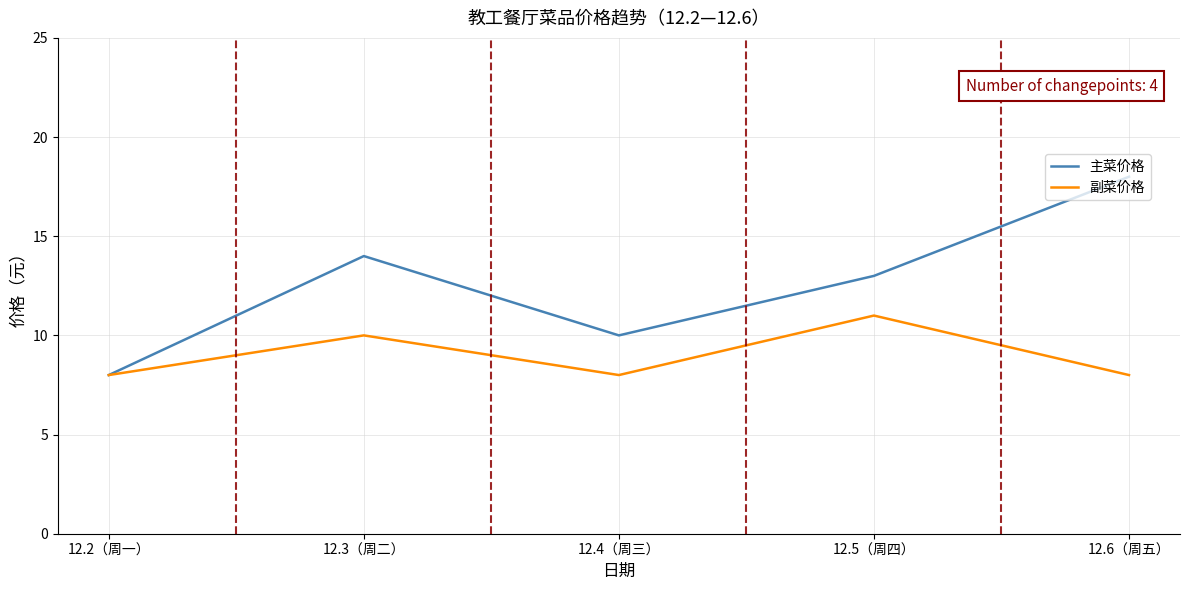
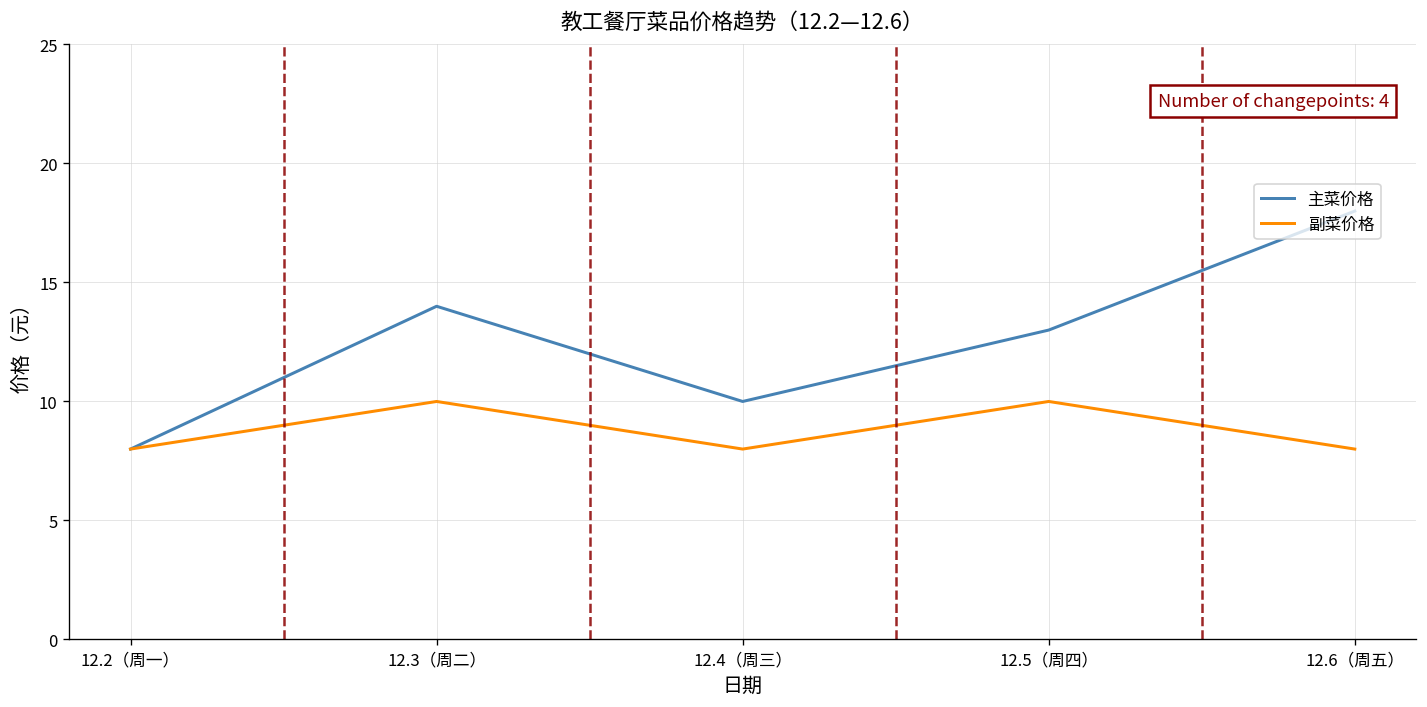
  {
    "主菜价格": {
      "12.3（周二）": 14,
      "12.4（周三）": 10,
      "12.5（周四）": 13
    },
    "副菜价格": {
      "12.3（周二）": 10,
      "12.4（周三）": 8,
-     "12.5（周四）": 11,
+     "12.5（周四）": 10,
      "12.6（周五）": 8
    }
  }
